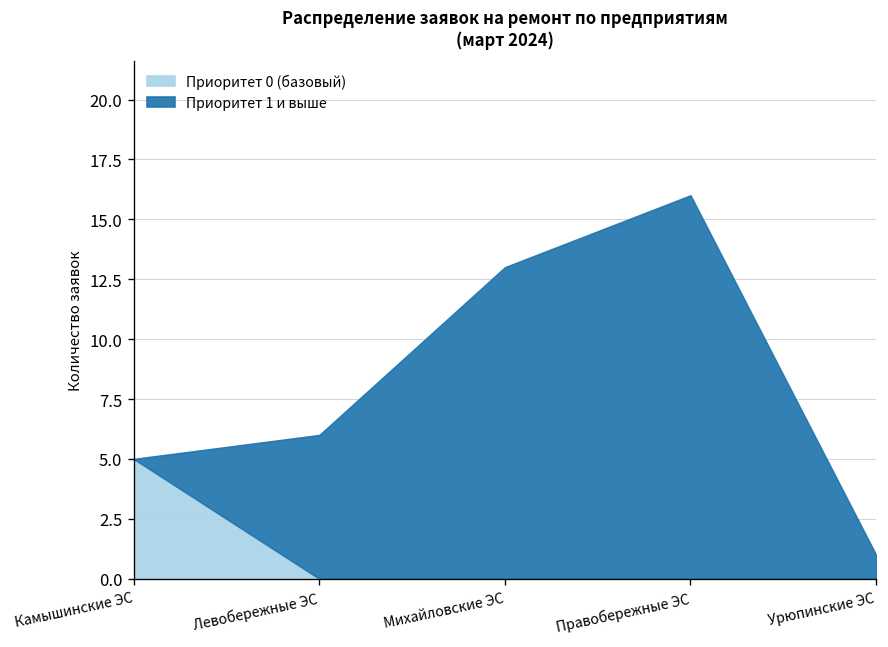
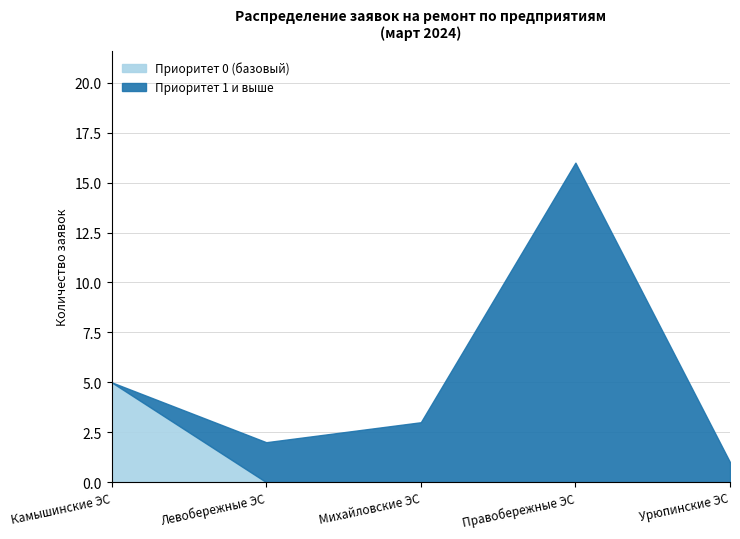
  {
    "Приоритет 0 (базовый)": {
      "Левобережные ЭС": 0,
      "Михайловские ЭС": 0,
      "Правобережные ЭС": 0,
      "Урюпинские ЭС": 0
    },
    "Приоритет 1 и выше": {
-     "Левобережные ЭС": 6,
-     "Михайловские ЭС": 13
+     "Левобережные ЭС": 2,
+     "Михайловские ЭС": 3
    }
  }
